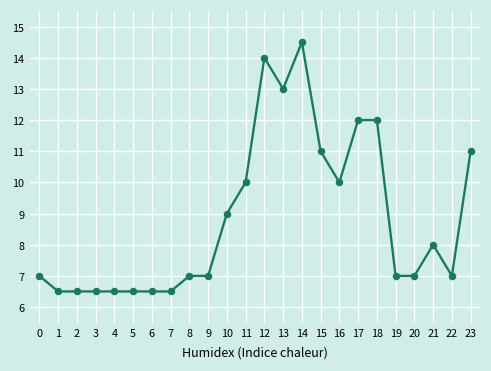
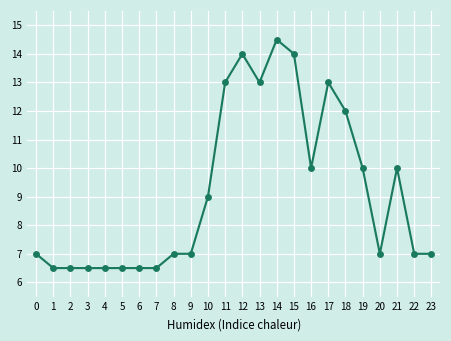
  {
    "0": 7,
    "1": 6.5,
    "2": 6.5,
    "3": 6.5,
    "4": 6.5,
    "5": 6.5,
    "6": 6.5,
    "7": 6.5,
    "8": 7,
    "9": 7,
    "10": 9,
-   "11": 10,
+   "11": 13,
    "12": 14,
    "13": 13,
    "14": 14.5,
-   "15": 11,
+   "15": 14,
    "16": 10,
-   "17": 12,
+   "17": 13,
    "18": 12,
-   "19": 7,
+   "19": 10,
    "20": 7,
-   "21": 8,
+   "21": 10,
    "22": 7,
-   "23": 11
+   "23": 7
  }
